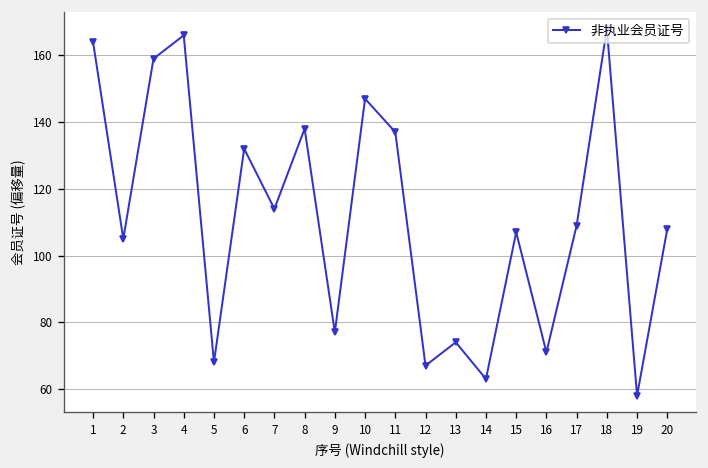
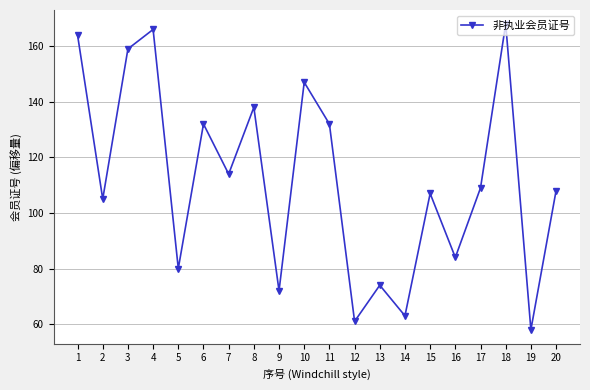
  {
    "1": 164,
    "2": 105,
    "3": 159,
    "4": 166,
-   "5": 68,
+   "5": 80,
    "6": 132,
    "7": 114,
    "8": 138,
-   "9": 77,
+   "9": 72,
    "10": 147,
-   "11": 137,
-   "12": 67,
+   "11": 132,
+   "12": 61,
    "13": 74,
    "14": 63,
    "15": 107,
-   "16": 71,
+   "16": 84,
    "17": 109,
    "19": 58,
    "20": 108
  }
